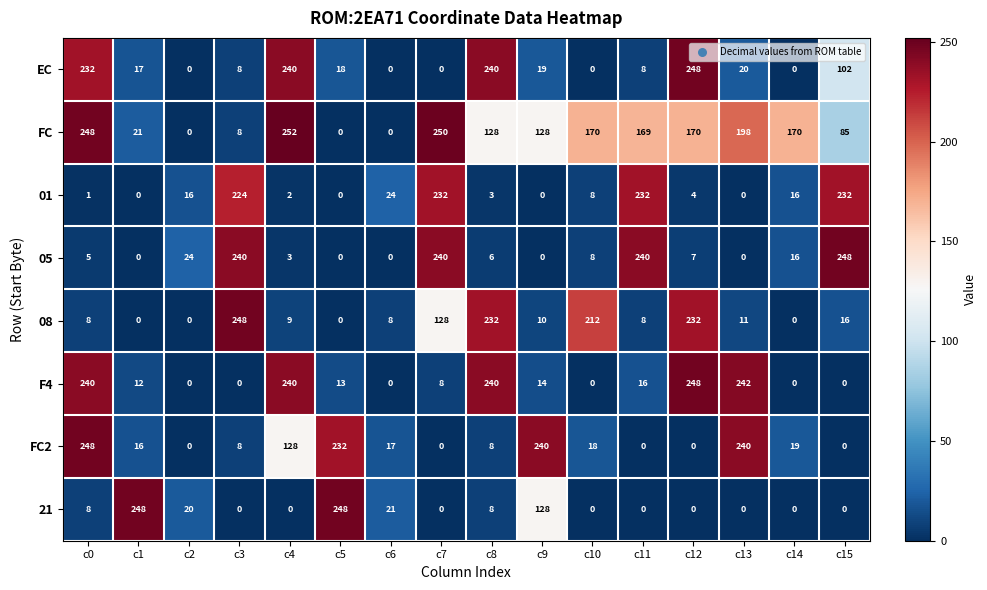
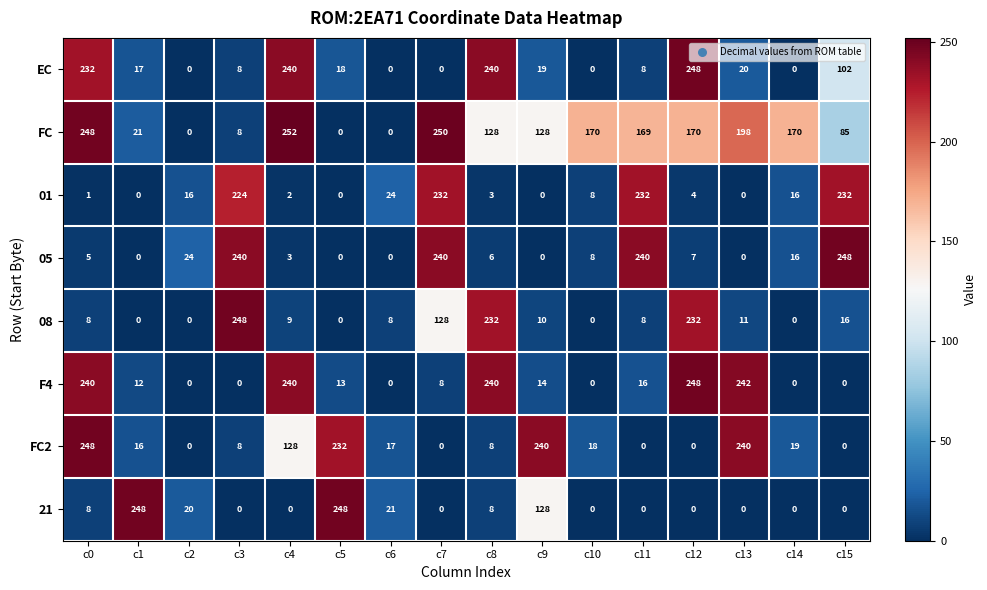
  {
    "EC": {
      "c0": 232,
      "c1": 17,
      "c2": 0,
      "c3": 8,
      "c4": 240,
      "c5": 18,
      "c6": 0,
      "c7": 0,
      "c8": 240,
      "c9": 19,
      "c10": 0,
      "c11": 8,
      "c12": 248,
      "c13": 20,
      "c14": 0,
      "c15": 102
    },
    "FC": {
      "c0": 248,
      "c1": 21,
      "c2": 0,
      "c3": 8,
      "c4": 252,
      "c5": 0,
      "c6": 0,
      "c7": 250,
      "c8": 128,
      "c9": 128,
      "c10": 170,
      "c11": 169,
      "c12": 170,
      "c13": 198,
      "c14": 170,
      "c15": 85
    },
    "01": {
      "c0": 1,
      "c1": 0,
      "c2": 16,
      "c3": 224,
      "c4": 2,
      "c5": 0,
      "c6": 24,
      "c7": 232,
      "c8": 3,
      "c9": 0,
      "c10": 8,
      "c11": 232,
      "c12": 4,
      "c13": 0,
      "c14": 16,
      "c15": 232
    },
    "05": {
      "c0": 5,
      "c1": 0,
      "c2": 24,
      "c3": 240,
      "c4": 3,
      "c5": 0,
      "c6": 0,
      "c7": 240,
      "c8": 6,
      "c9": 0,
      "c10": 8,
      "c11": 240,
      "c12": 7,
      "c13": 0,
      "c14": 16,
      "c15": 248
    },
    "08": {
      "c0": 8,
      "c1": 0,
      "c2": 0,
      "c3": 248,
      "c4": 9,
      "c5": 0,
      "c6": 8,
      "c7": 128,
      "c8": 232,
      "c9": 10,
-     "c10": 212,
+     "c10": 0,
      "c11": 8,
      "c12": 232,
      "c13": 11,
      "c14": 0,
      "c15": 16
    },
    "F4": {
      "c0": 240,
      "c1": 12,
      "c2": 0,
      "c3": 0,
      "c4": 240,
      "c5": 13,
      "c6": 0,
      "c7": 8,
      "c8": 240,
      "c9": 14,
      "c10": 0,
      "c11": 16,
      "c12": 248,
      "c13": 242,
      "c14": 0,
      "c15": 0
    },
    "FC2": {
      "c0": 248,
      "c1": 16,
      "c2": 0,
      "c3": 8,
      "c4": 128,
      "c5": 232,
      "c6": 17,
      "c7": 0,
      "c8": 8,
      "c9": 240,
      "c10": 18,
      "c11": 0,
      "c12": 0,
      "c13": 240,
      "c14": 19,
      "c15": 0
    },
    "21": {
      "c0": 8,
      "c1": 248,
      "c2": 20,
      "c3": 0,
      "c4": 0,
      "c5": 248,
      "c6": 21,
      "c7": 0,
      "c8": 8,
      "c9": 128,
      "c10": 0,
      "c11": 0,
      "c12": 0,
      "c13": 0,
      "c14": 0,
      "c15": 0
    }
  }
